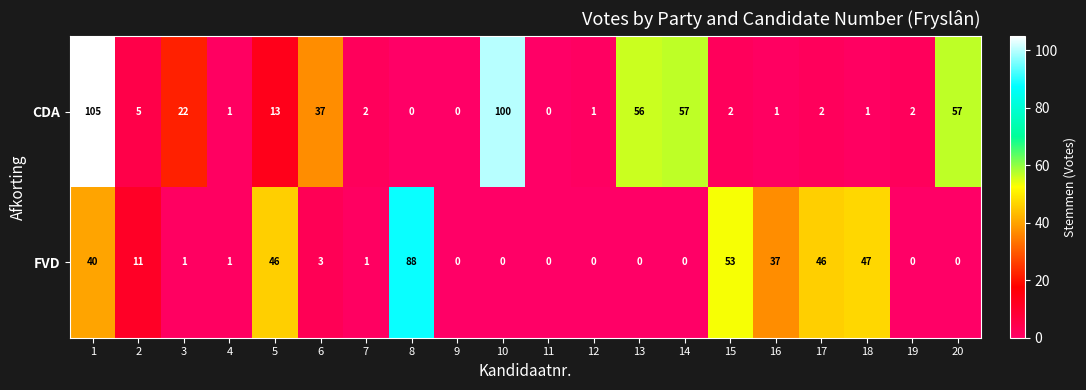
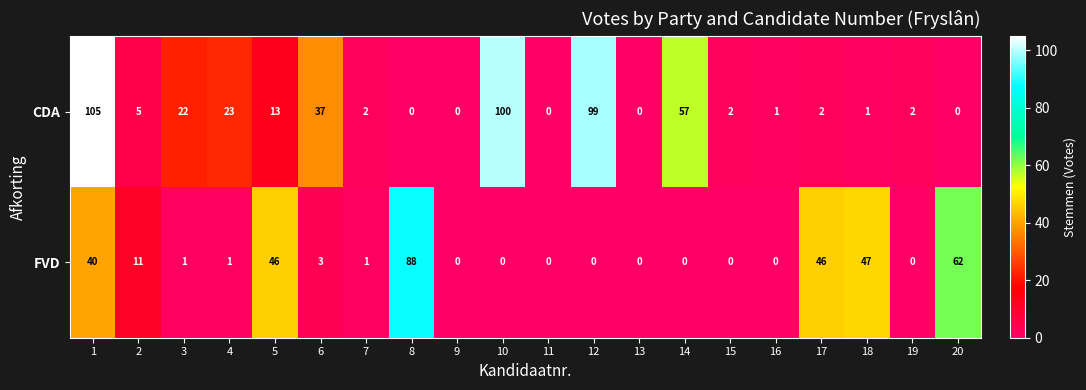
  {
    "CDA": {
      "1": 105,
      "2": 5,
      "3": 22,
-     "4": 1,
+     "4": 23,
      "5": 13,
      "6": 37,
      "7": 2,
      "8": 0,
      "9": 0,
      "10": 100,
      "11": 0,
-     "12": 1,
-     "13": 56,
+     "12": 99,
+     "13": 0,
      "14": 57,
      "15": 2,
      "16": 1,
      "17": 2,
      "18": 1,
      "19": 2,
-     "20": 57
+     "20": 0
    },
    "FVD": {
      "1": 40,
      "2": 11,
      "3": 1,
      "4": 1,
      "5": 46,
      "6": 3,
      "7": 1,
      "8": 88,
      "9": 0,
      "10": 0,
      "11": 0,
      "12": 0,
      "13": 0,
      "14": 0,
-     "15": 53,
-     "16": 37,
+     "15": 0,
+     "16": 0,
      "17": 46,
      "18": 47,
      "19": 0,
-     "20": 0
+     "20": 62
    }
  }
